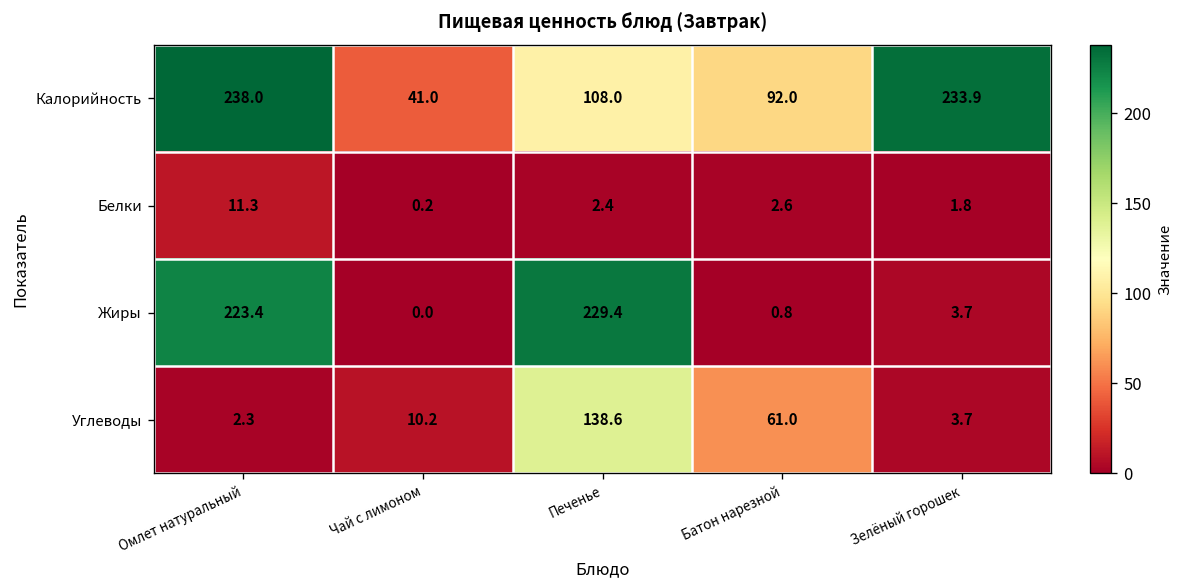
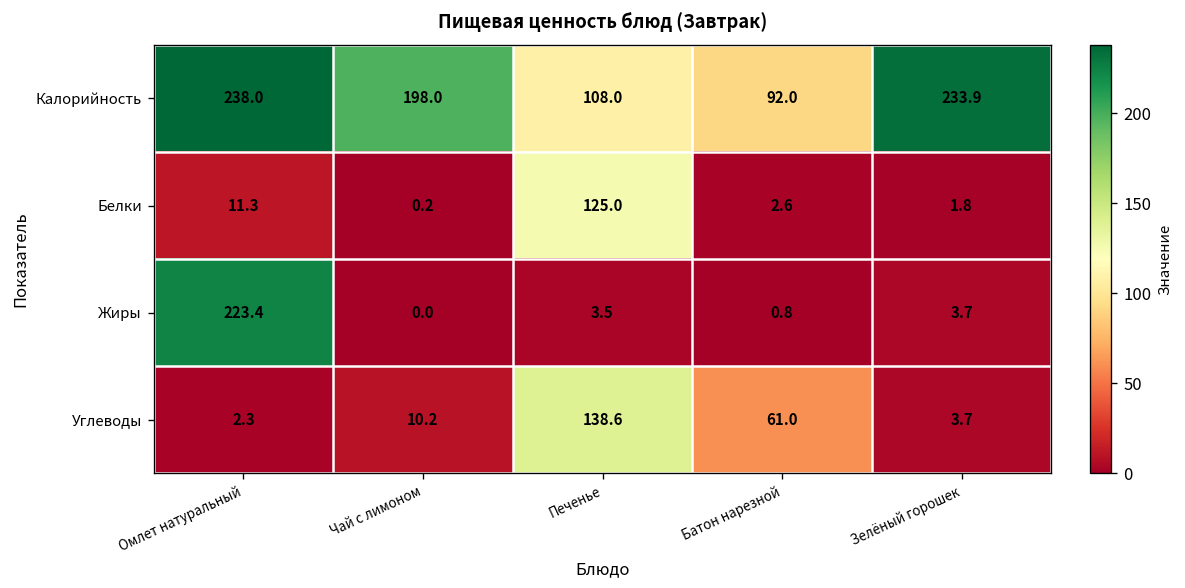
  {
    "Калорийность": {
      "Омлет натуральный": 238.0,
-     "Чай с лимоном": 41.0,
+     "Чай с лимоном": 198.0,
      "Печенье": 108.0,
      "Батон нарезной": 92.0,
      "Зелёный горошек": 233.9
    },
    "Белки": {
      "Омлет натуральный": 11.3,
      "Чай с лимоном": 0.2,
-     "Печенье": 2.4,
+     "Печенье": 125.0,
      "Батон нарезной": 2.6,
      "Зелёный горошек": 1.8
    },
    "Жиры": {
      "Омлет натуральный": 223.4,
      "Чай с лимоном": 0.0,
-     "Печенье": 229.4,
+     "Печенье": 3.5,
      "Батон нарезной": 0.8,
      "Зелёный горошек": 3.7
    },
    "Углеводы": {
      "Омлет натуральный": 2.3,
      "Чай с лимоном": 10.2,
      "Печенье": 138.6,
      "Батон нарезной": 61.0,
      "Зелёный горошек": 3.7
    }
  }
